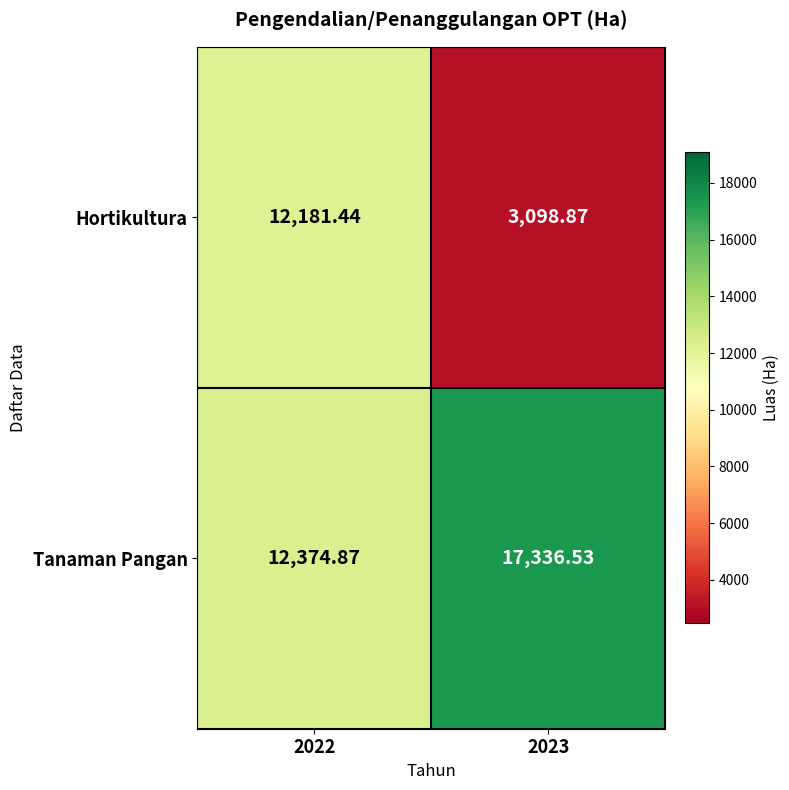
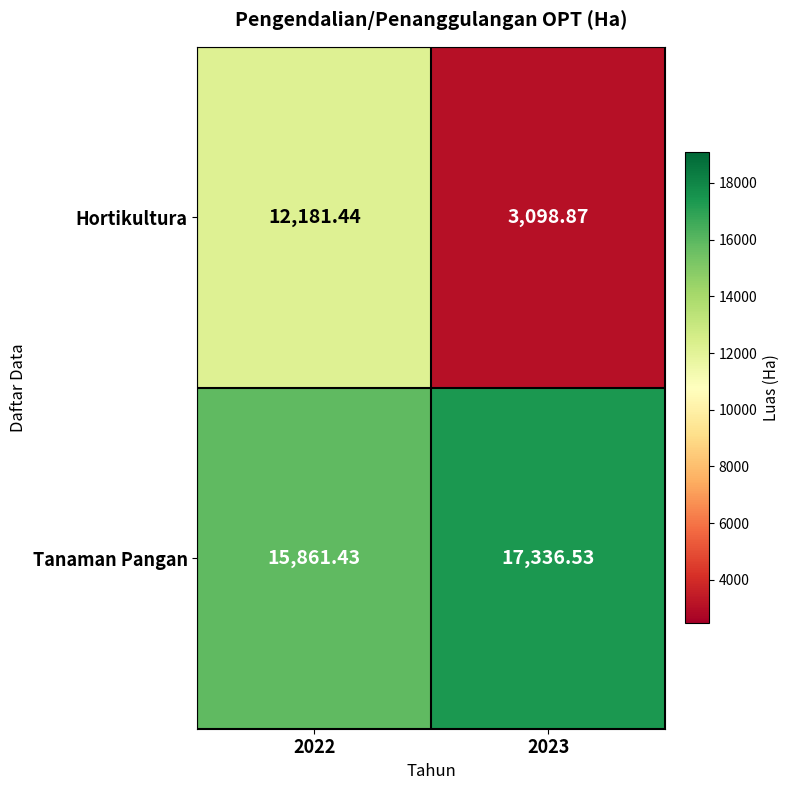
  {
    "Hortikultura": {
      "2022": "12,181.44",
      "2023": "3,098.87"
    },
    "Tanaman Pangan": {
-     "2022": "12,374.87",
+     "2022": "15,861.43",
      "2023": "17,336.53"
    }
  }
